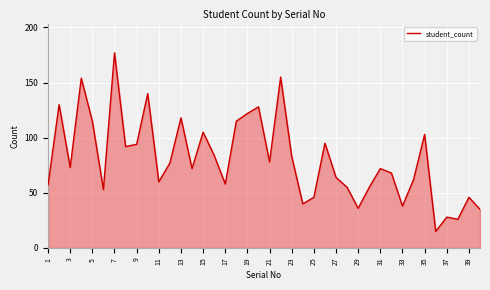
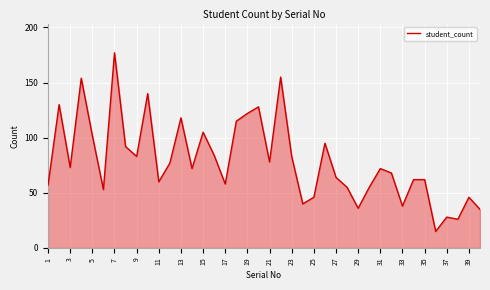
  {
    "1": 57,
    "3": 73,
-   "5": 115,
+   "5": 102,
    "7": 177,
-   "9": 94,
+   "9": 83,
    "11": 60,
    "13": 118,
    "15": 105,
    "17": 58,
    "19": 122,
    "21": 78,
    "23": 83,
    "25": 46,
    "27": 64,
    "29": 36,
    "31": 72,
    "33": 38,
-   "35": 103,
+   "35": 62,
    "37": 28,
    "39": 46
  }
